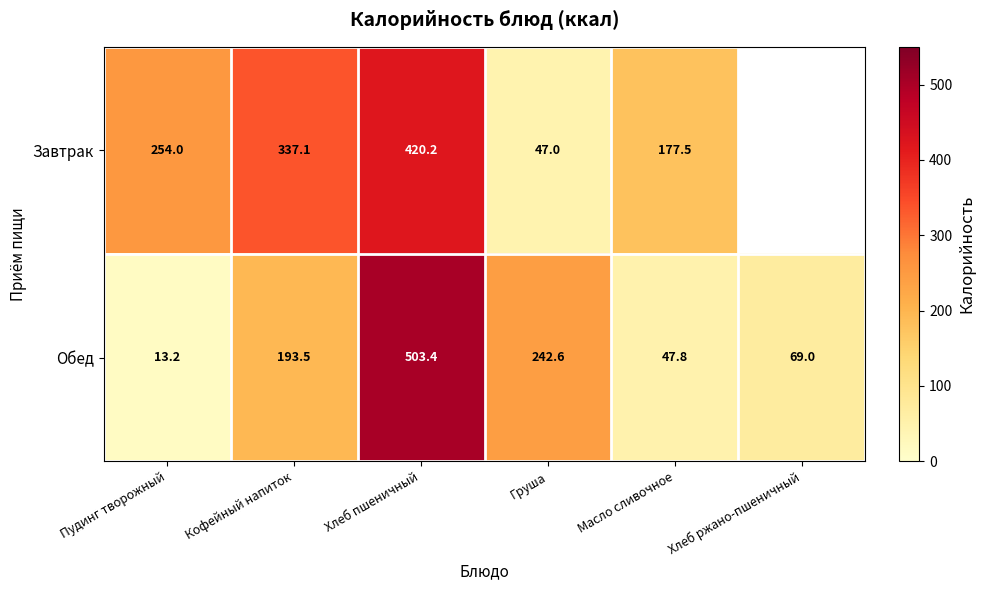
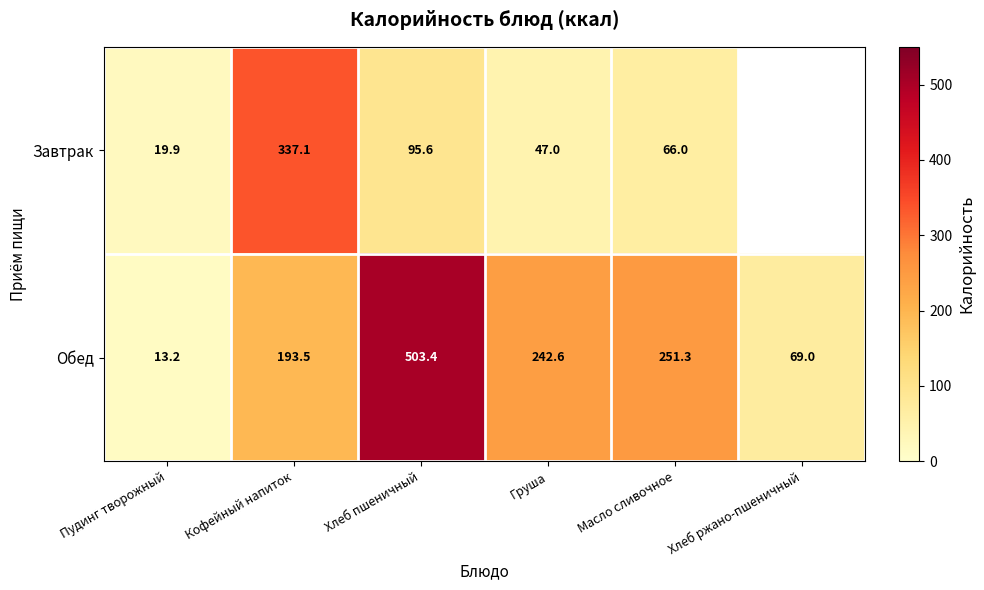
  {
    "Завтрак": {
-     "Пудинг творожный": 254.0,
+     "Пудинг творожный": 19.9,
      "Кофейный напиток": 337.1,
-     "Хлеб пшеничный": 420.2,
+     "Хлеб пшеничный": 95.6,
      "Груша": 47.0,
-     "Масло сливочное": 177.5
+     "Масло сливочное": 66.0
    },
    "Обед": {
      "Пудинг творожный": 13.2,
      "Кофейный напиток": 193.5,
      "Хлеб пшеничный": 503.4,
      "Груша": 242.6,
-     "Масло сливочное": 47.8,
+     "Масло сливочное": 251.3,
      "Хлеб ржано-пшеничный": 69.0
    }
  }
